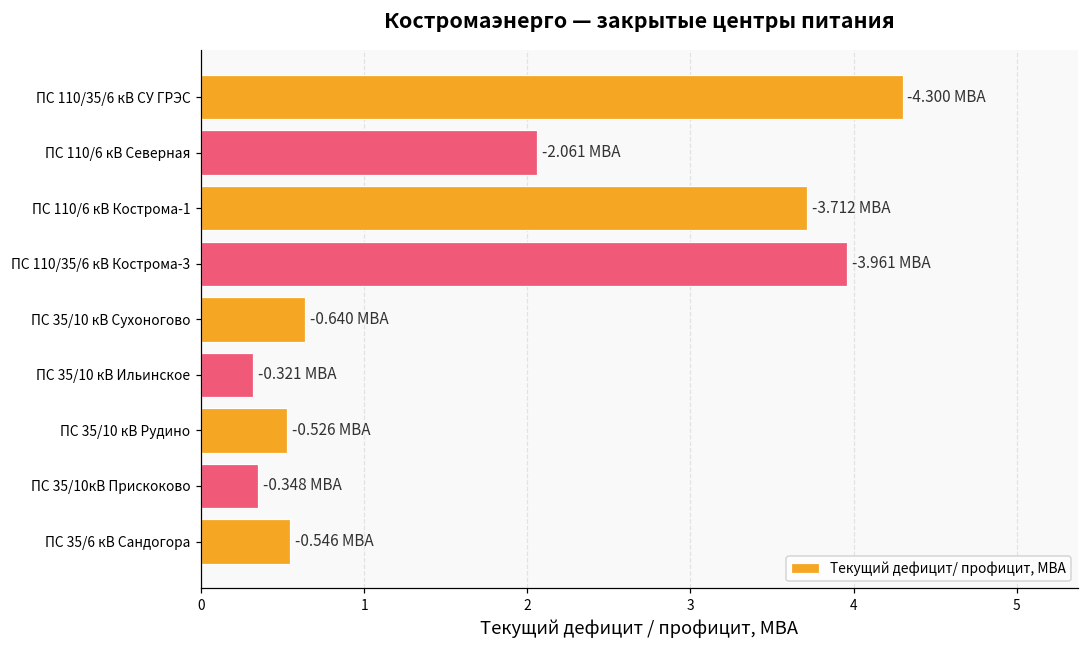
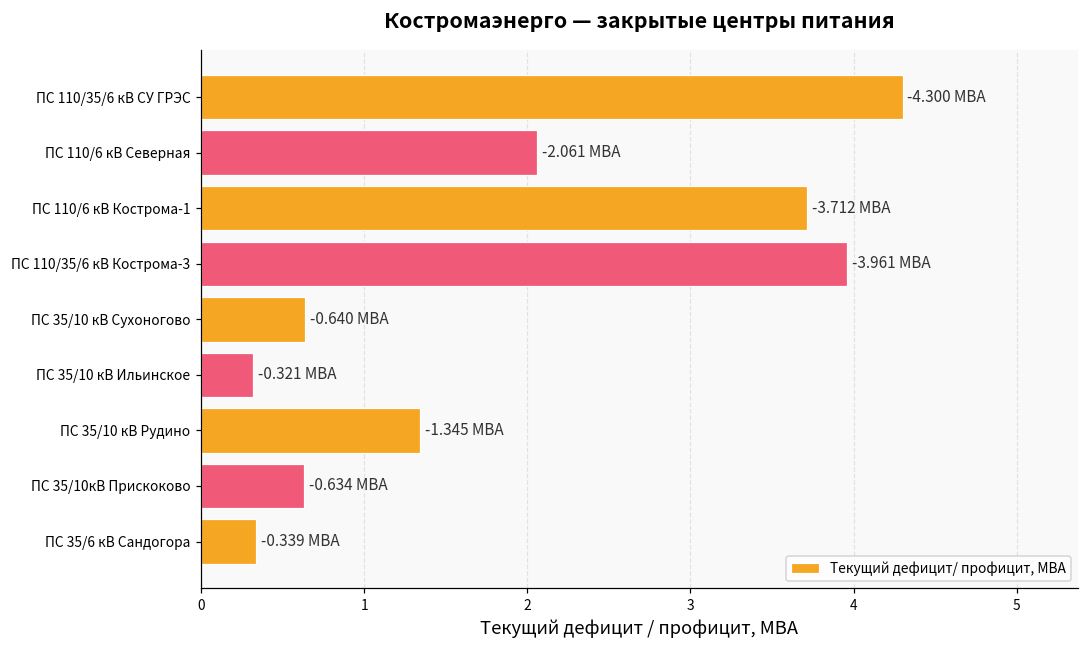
  {
-   "ПС 35/10 кВ Рудино": -0.526,
-   "ПС 35/10кВ Прискоково": -0.348,
-   "ПС 35/6 кВ Сандогора": -0.546
+   "ПС 35/10 кВ Рудино": -1.345,
+   "ПС 35/10кВ Прискоково": -0.634,
+   "ПС 35/6 кВ Сандогора": -0.339
  }
